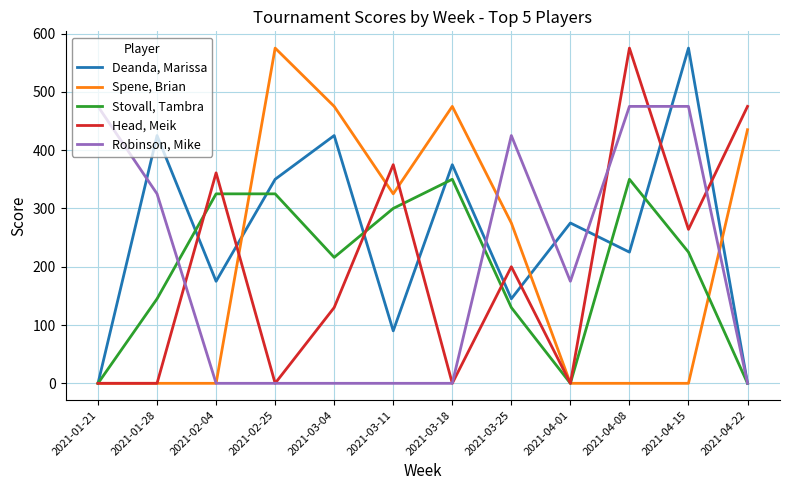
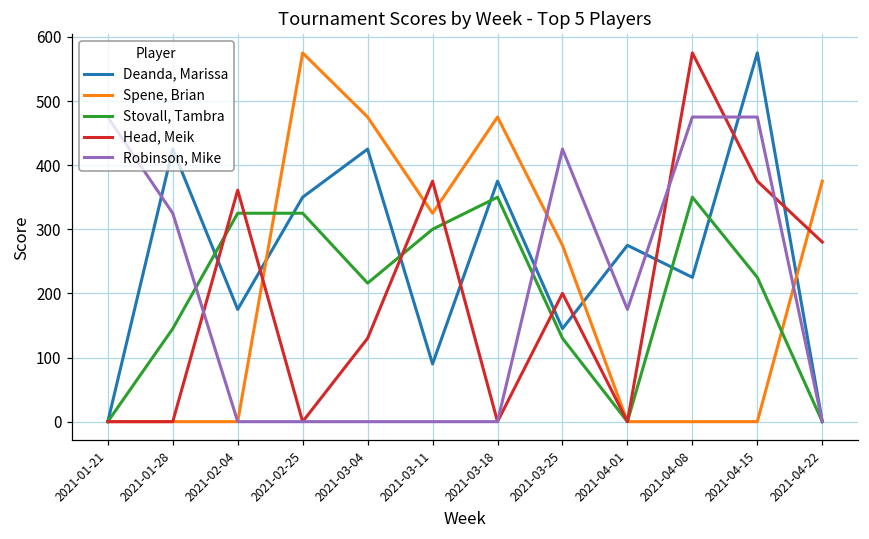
  {
    "Deanda, Marissa": {
      "2021-02-04": 180,
      "2021-02-25": 350,
      "2021-03-04": 430,
      "2021-03-11": 90,
      "2021-03-18": 380,
      "2021-03-25": 150,
      "2021-04-01": 280,
      "2021-04-08": 230,
      "2021-04-15": 580
    },
    "Spene, Brian": {
      "2021-02-25": 580,
      "2021-03-04": 480,
      "2021-03-11": 330,
      "2021-03-18": 480,
      "2021-03-25": 280,
      "2021-04-08": 0,
      "2021-04-15": 0,
-     "2021-04-22": 440
+     "2021-04-22": 380
    },
    "Stovall, Tambra": {
      "2021-01-28": 150,
      "2021-02-04": 330,
      "2021-02-25": 330,
      "2021-03-04": 220,
      "2021-03-11": 300,
      "2021-03-18": 350,
      "2021-03-25": 130,
      "2021-04-08": 350,
      "2021-04-15": 230
    },
    "Head, Meik": {
      "2021-02-04": 360,
      "2021-03-04": 130,
      "2021-03-11": 380,
      "2021-03-25": 200,
      "2021-04-08": 580,
-     "2021-04-15": 260,
-     "2021-04-22": 480
+     "2021-04-15": 380,
+     "2021-04-22": 280
    },
    "Robinson, Mike": {
      "2021-01-28": 330,
      "2021-03-04": 0,
      "2021-03-11": 0,
      "2021-03-25": 430,
      "2021-04-01": 180,
      "2021-04-08": 480,
      "2021-04-15": 480
    }
  }
